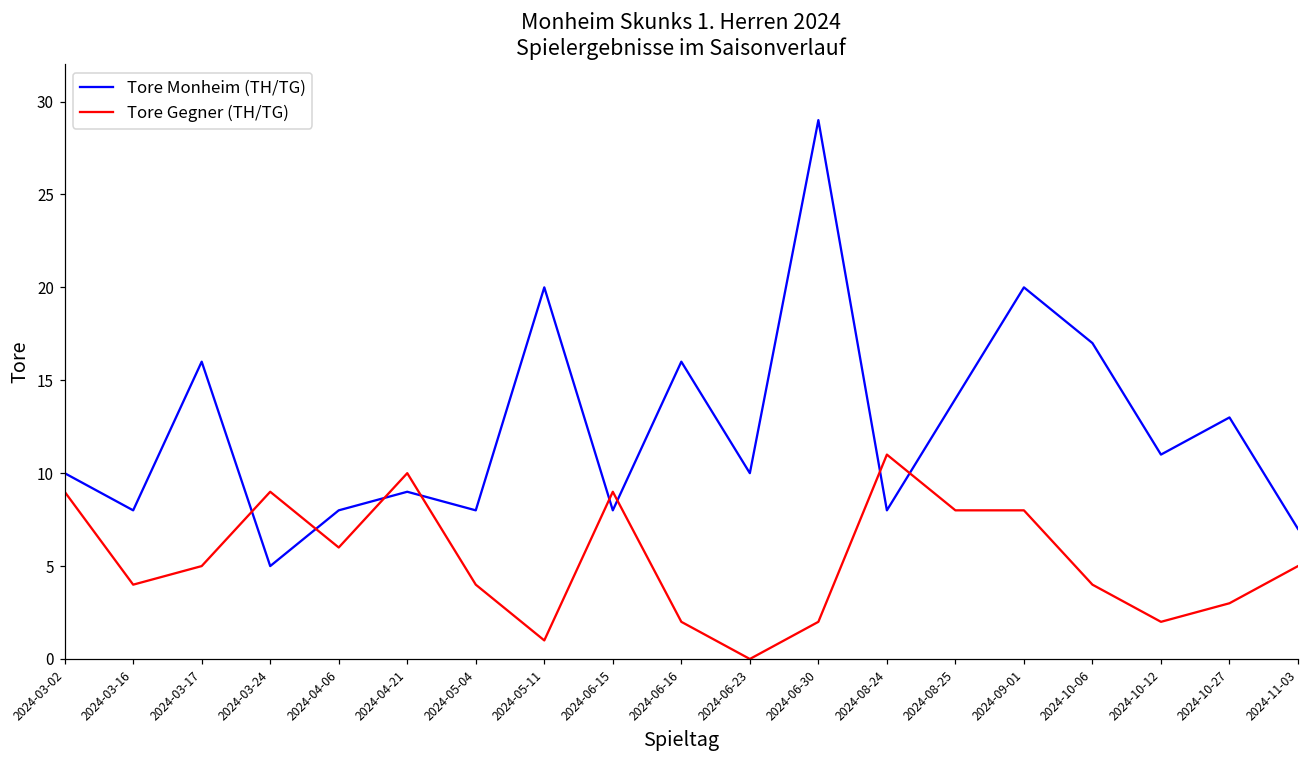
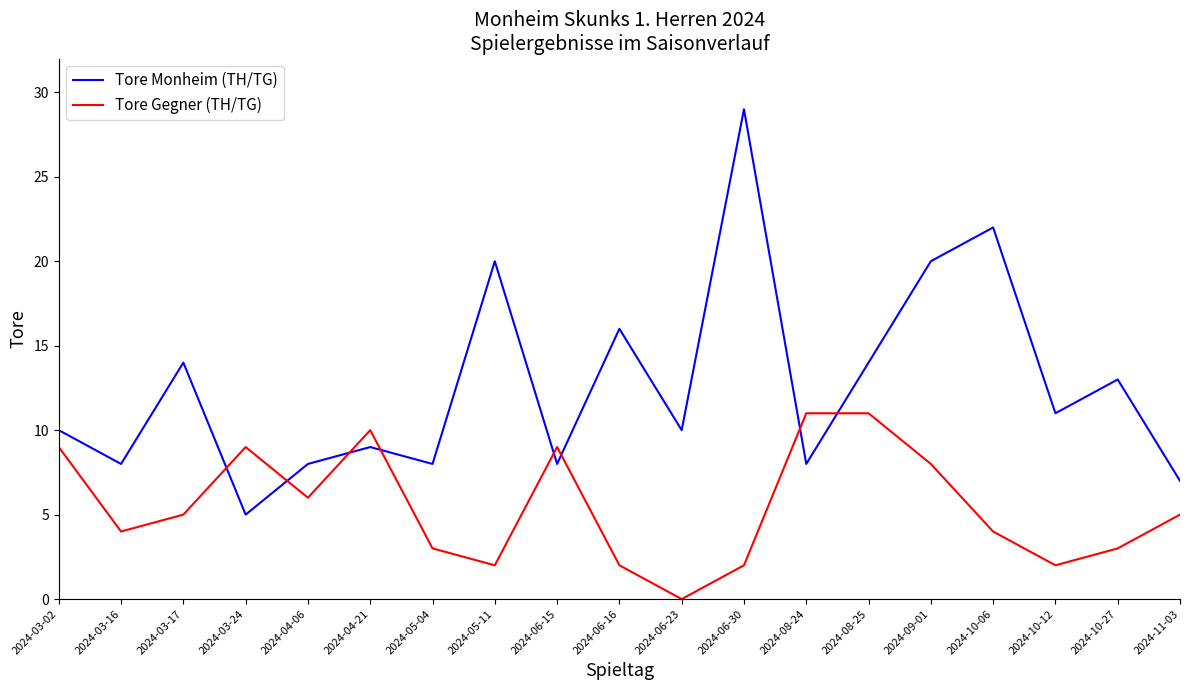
  {
    "Tore Monheim (TH/TG)": {
      "2024-03-02": 10,
      "2024-03-16": 8,
-     "2024-03-17": 16,
+     "2024-03-17": 14,
      "2024-03-24": 5,
      "2024-04-06": 8,
      "2024-04-21": 9,
      "2024-05-04": 8,
      "2024-05-11": 20,
      "2024-06-15": 8,
      "2024-06-16": 16,
      "2024-06-23": 10,
      "2024-06-30": 29,
      "2024-08-24": 8,
      "2024-08-25": 14,
      "2024-09-01": 20,
-     "2024-10-06": 17,
+     "2024-10-06": 22,
      "2024-10-12": 11,
      "2024-10-27": 13,
      "2024-11-03": 7
    },
    "Tore Gegner (TH/TG)": {
      "2024-03-02": 9,
      "2024-03-16": 4,
      "2024-03-17": 5,
      "2024-03-24": 9,
      "2024-04-06": 6,
      "2024-04-21": 10,
-     "2024-05-04": 4,
-     "2024-05-11": 1,
+     "2024-05-04": 3,
+     "2024-05-11": 2,
      "2024-06-15": 9,
      "2024-06-16": 2,
      "2024-06-23": 0,
      "2024-06-30": 2,
      "2024-08-24": 11,
-     "2024-08-25": 8,
+     "2024-08-25": 11,
      "2024-09-01": 8,
      "2024-10-06": 4,
      "2024-10-12": 2,
      "2024-10-27": 3,
      "2024-11-03": 5
    }
  }
